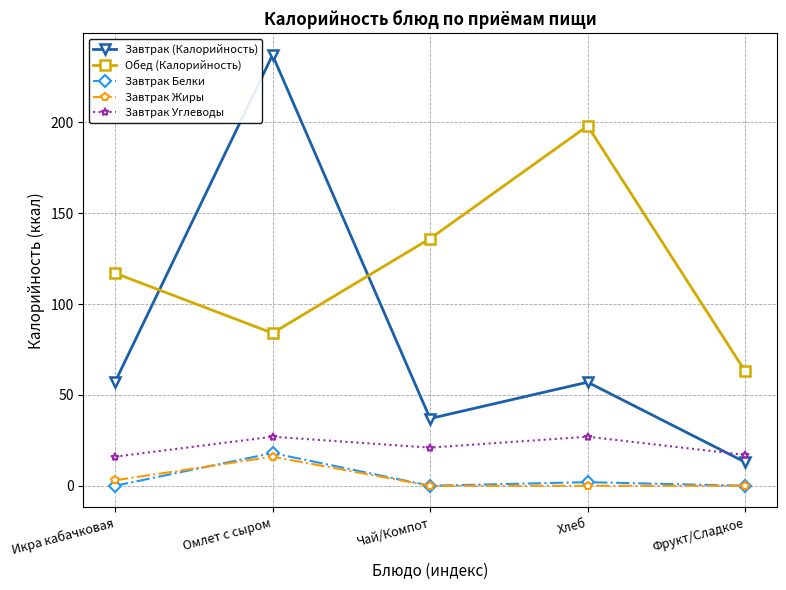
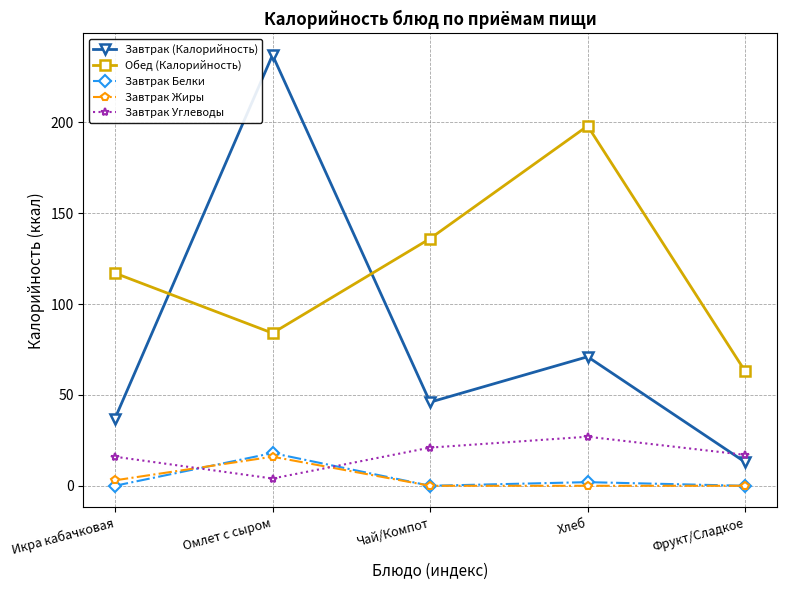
  {
    "Завтрак (Калорийность)": {
-     "Икра кабачковая": 57,
+     "Икра кабачковая": 37,
      "Омлет с сыром": 237,
-     "Чай/Компот": 37,
-     "Хлеб": 57,
+     "Чай/Компот": 46,
+     "Хлеб": 71,
      "Фрукт/Сладкое": 13
    },
    "Завтрак Белки": {
      "Икра кабачковая": 0,
      "Омлет с сыром": 18,
      "Хлеб": 2
    },
    "Завтрак Углеводы": {
      "Икра кабачковая": 16,
-     "Омлет с сыром": 27,
+     "Омлет с сыром": 4,
      "Чай/Компот": 21,
      "Хлеб": 27,
      "Фрукт/Сладкое": 17
    }
  }
